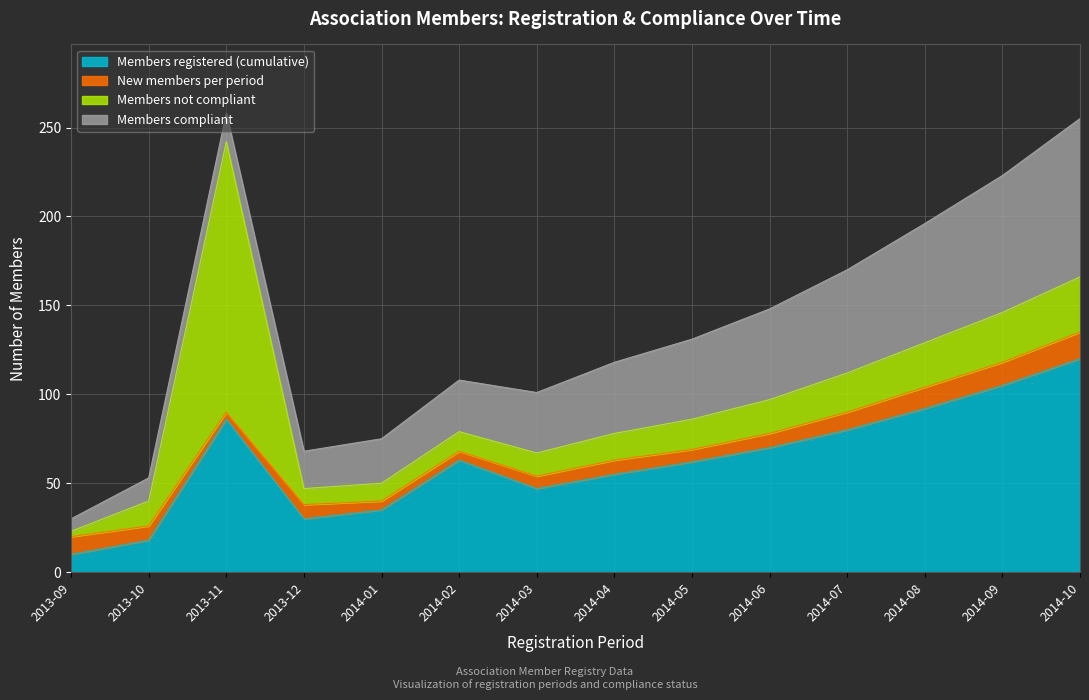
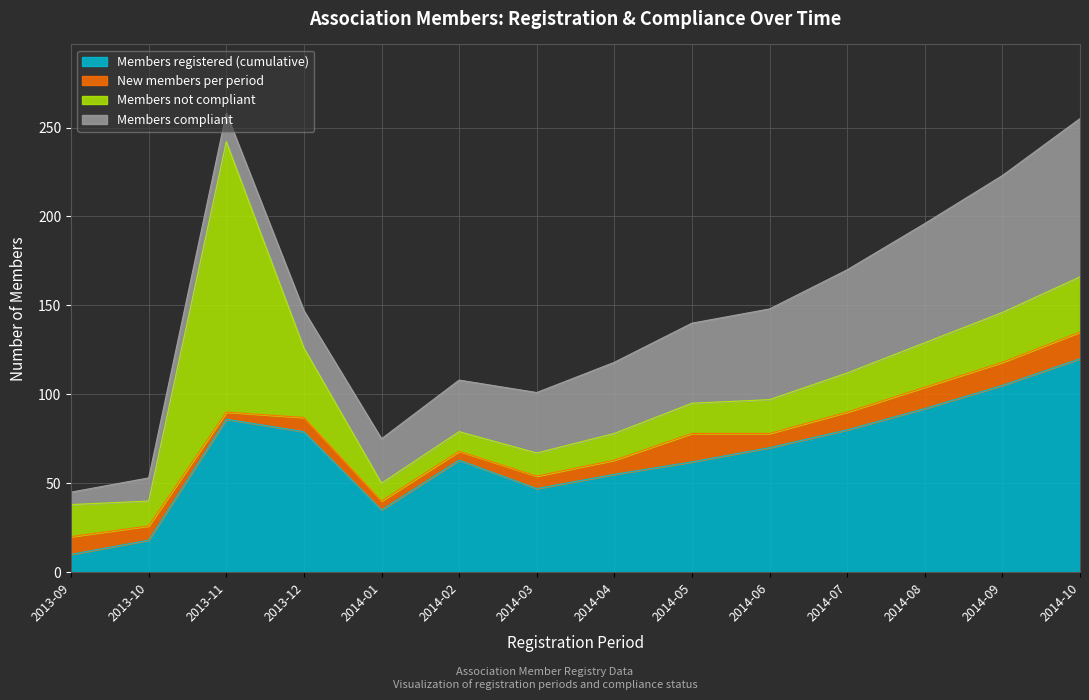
  {
    "Members registered (cumulative)": {
      "2013-09": 10,
      "2013-10": 18,
      "2013-11": 86,
-     "2013-12": 30,
+     "2013-12": 79,
      "2014-01": 35,
      "2014-02": 63,
      "2014-03": 47,
      "2014-04": 55,
      "2014-05": 62,
      "2014-06": 70,
      "2014-07": 80,
      "2014-08": 92,
      "2014-09": 105,
      "2014-10": 120
    },
    "New members per period": {
      "2013-09": 10,
      "2013-10": 8,
      "2013-11": 4,
      "2013-12": 8,
      "2014-01": 5,
      "2014-02": 5,
      "2014-03": 7,
      "2014-04": 8,
-     "2014-05": 7,
+     "2014-05": 16,
      "2014-06": 8,
      "2014-07": 10,
      "2014-08": 12,
      "2014-09": 13,
      "2014-10": 15
    },
    "Members not compliant": {
-     "2013-09": 3,
+     "2013-09": 18,
      "2013-10": 14,
      "2013-11": 152,
-     "2013-12": 9,
+     "2013-12": 39,
      "2014-01": 10,
      "2014-02": 11,
      "2014-03": 13,
      "2014-04": 15,
      "2014-05": 17,
      "2014-06": 19,
      "2014-07": 22,
      "2014-08": 25,
      "2014-09": 28,
      "2014-10": 31
    },
    "Members compliant": {
      "2013-09": 7,
      "2013-10": 13,
      "2013-12": 21,
      "2014-01": 25,
      "2014-02": 29,
      "2014-03": 34,
      "2014-04": 40,
      "2014-05": 45,
      "2014-06": 51,
      "2014-07": 58,
      "2014-08": 67,
      "2014-09": 77,
      "2014-10": 89
    }
  }
